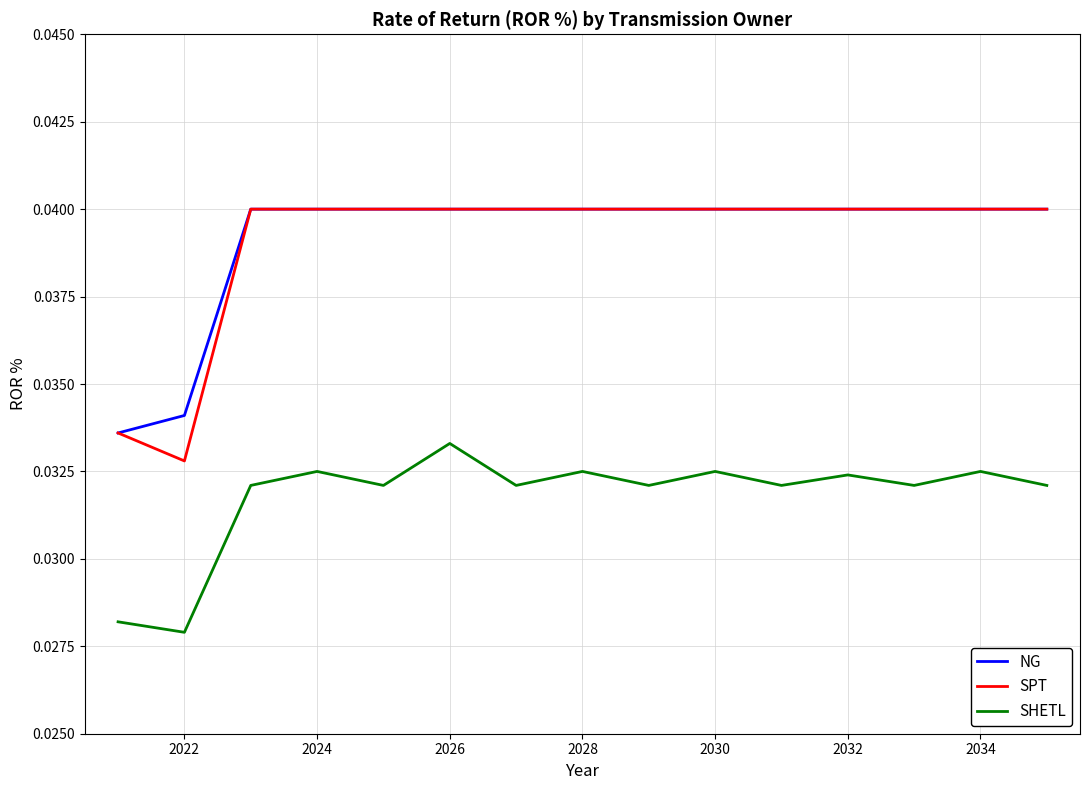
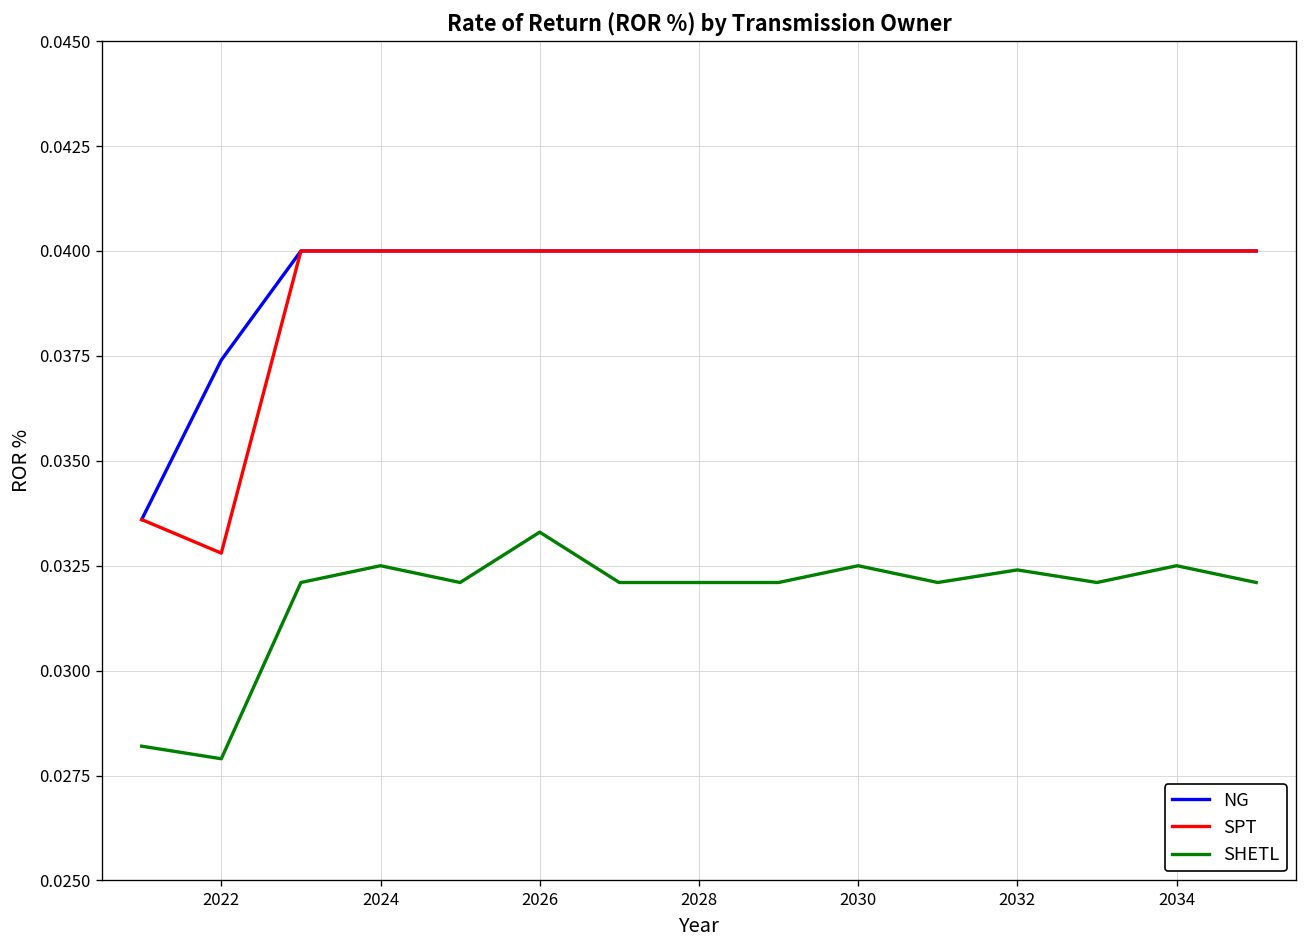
  {
    "NG": {
-     "2022": 0.0341
+     "2022": 0.0374
    },
    "SPT": {
      "2022": 0.0328
    },
    "SHETL": {
      "2022": 0.0279,
      "2024": 0.0325,
      "2026": 0.0333,
-     "2028": 0.0325,
+     "2028": 0.0321,
      "2030": 0.0325,
      "2032": 0.0324,
      "2034": 0.0325
    }
  }
